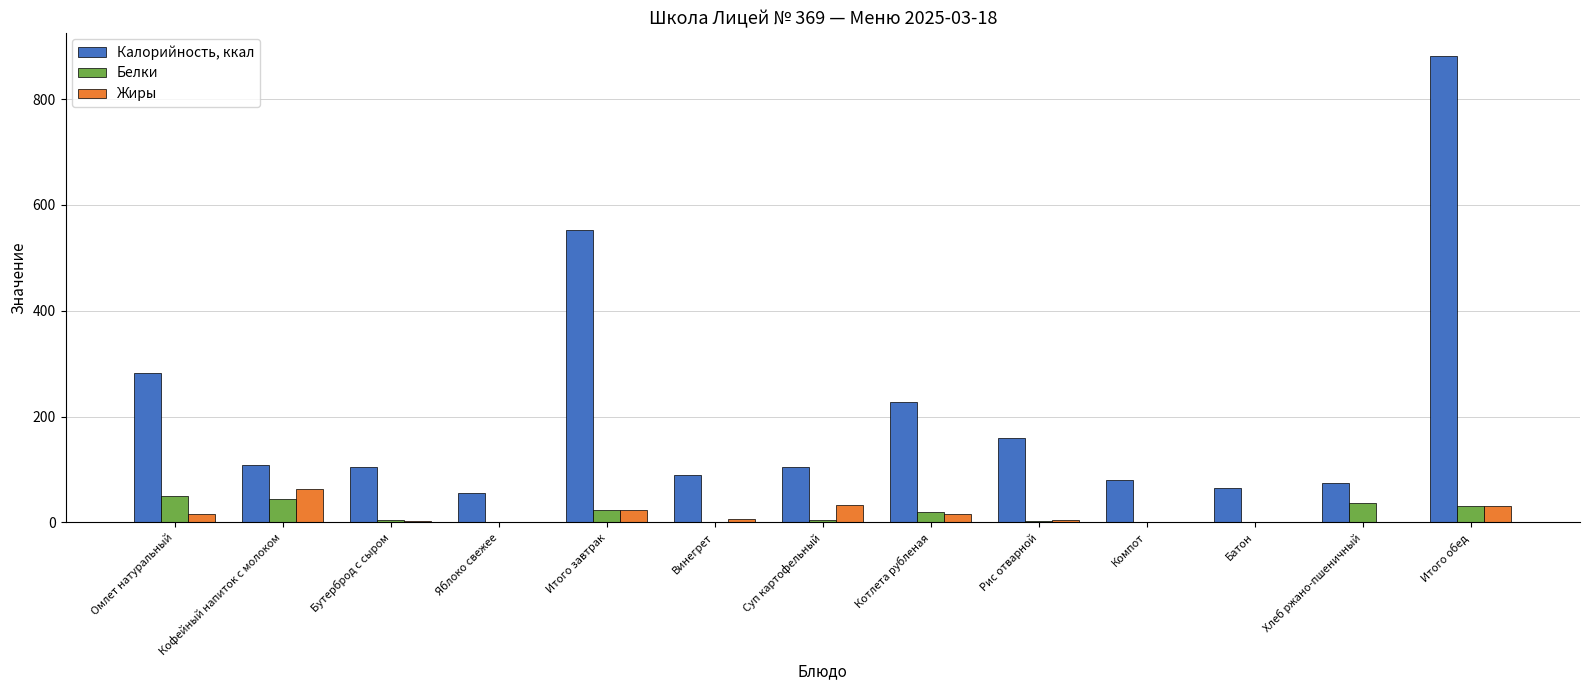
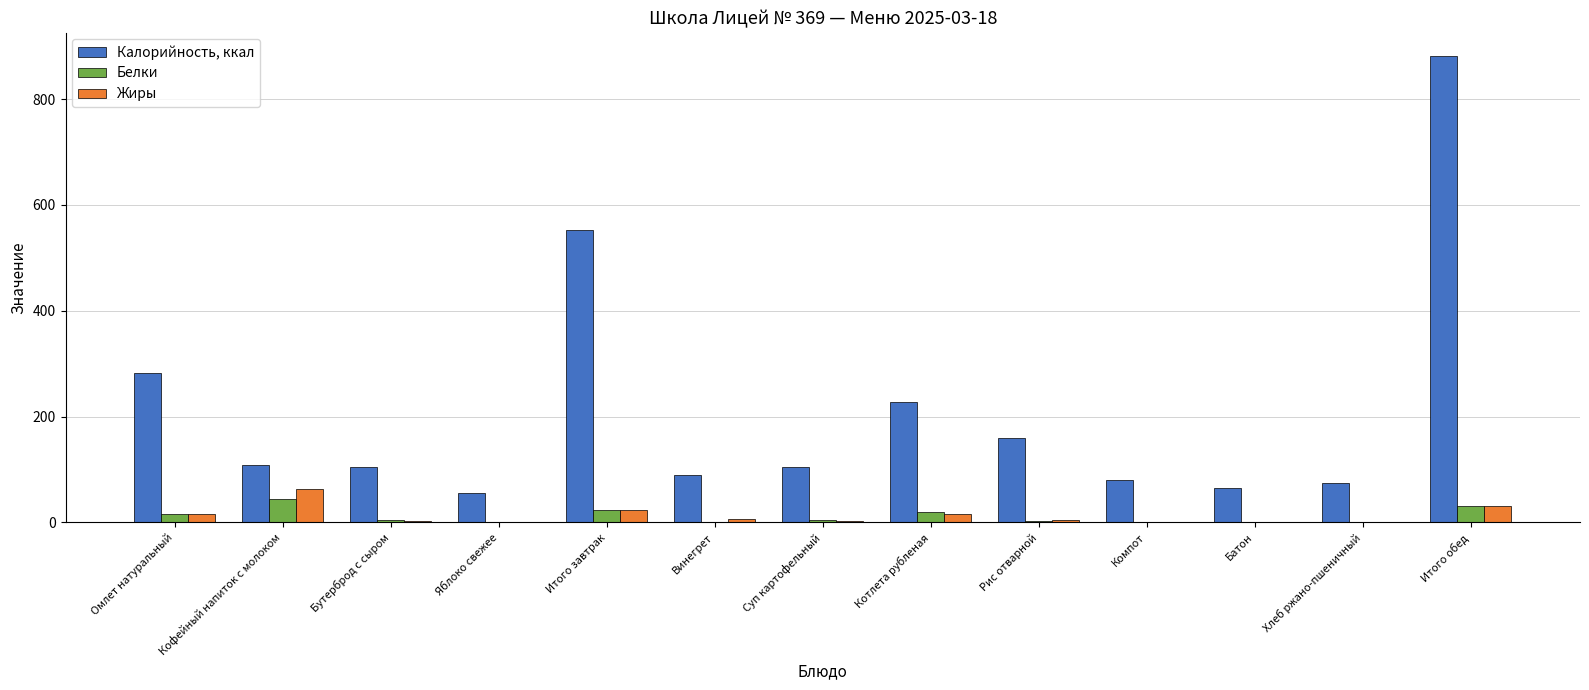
  {
    "Калорийность, ккал": {
      "Омлет натуральный": 280,
      "Кофейный напиток с молоком": 110,
      "Бутерброд с сыром": 110,
      "Яблоко свежее": 60,
      "Итого завтрак": 550,
      "Винегрет": 90,
      "Суп картофельный": 110,
      "Котлета рубленая": 230,
      "Рис отварной": 160,
      "Компот": 80,
      "Батон": 60,
      "Хлеб ржано-пшеничный": 80,
      "Итого обед": 880
    },
    "Белки": {
-     "Омлет натуральный": 50,
+     "Омлет натуральный": 20,
      "Кофейный напиток с молоком": 40,
      "Итого завтрак": 20,
      "Котлета рубленая": 20,
-     "Хлеб ржано-пшеничный": 40,
+     "Хлеб ржано-пшеничный": 0,
      "Итого обед": 30
    },
    "Жиры": {
      "Омлет натуральный": 20,
      "Кофейный напиток с молоком": 60,
      "Итого завтрак": 20,
      "Винегрет": 10,
-     "Суп картофельный": 30,
+     "Суп картофельный": 0,
      "Котлета рубленая": 20,
      "Компот": 0,
      "Итого обед": 30
    }
  }
